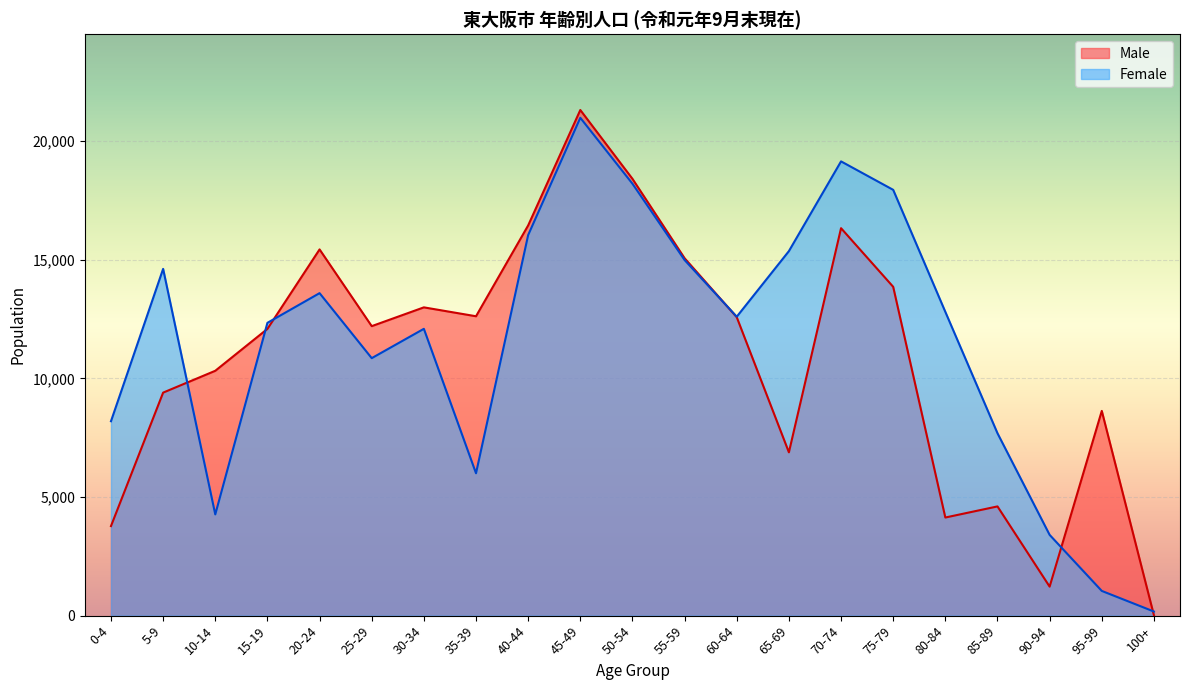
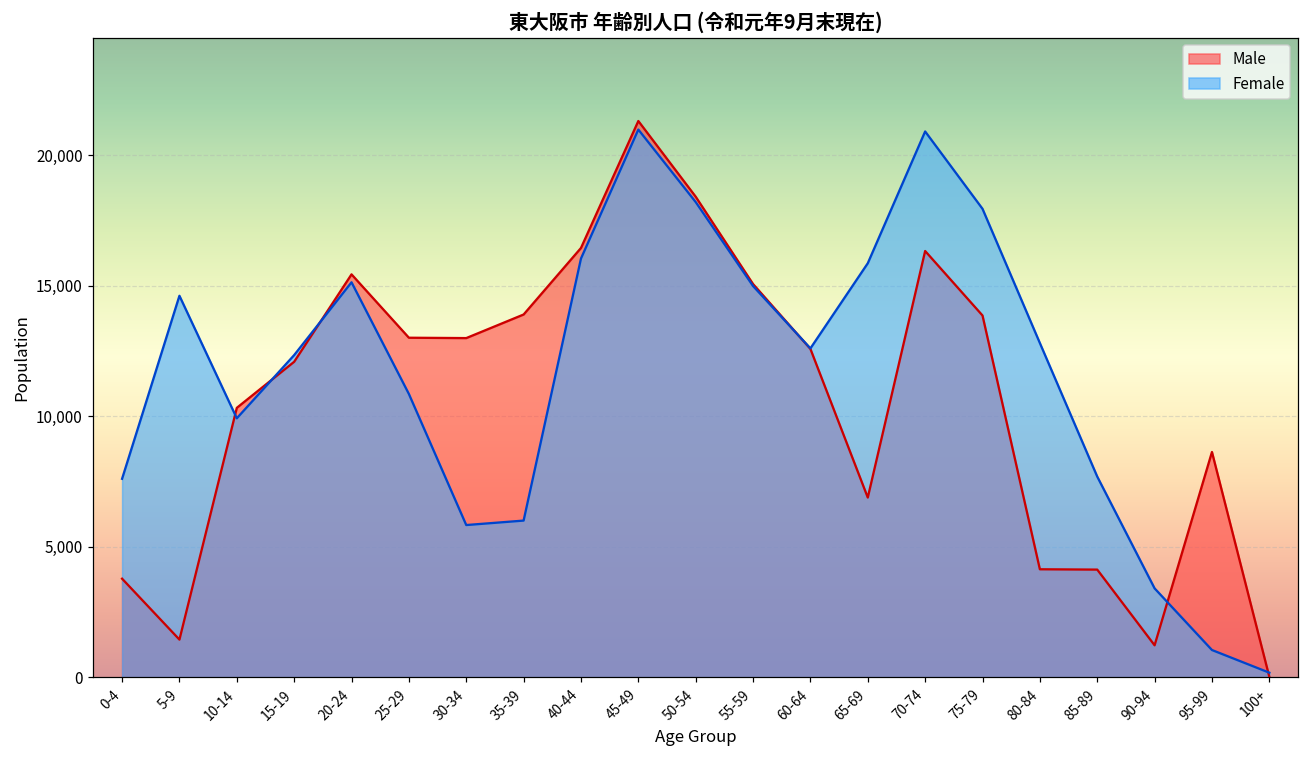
  {
    "Male": {
      "0-4": "3,800",
-     "5-9": "9,400",
+     "5-9": "1,400",
      "10-14": "10,300",
      "15-19": "12,100",
      "20-24": "15,400",
-     "25-29": "12,200",
+     "25-29": "13,000",
      "30-34": "13,000",
-     "35-39": "12,600",
+     "35-39": "13,900",
      "40-44": "16,500",
      "45-49": "21,300",
      "50-54": "18,400",
      "65-69": "6,900",
      "70-74": "16,300",
      "75-79": "13,900",
      "80-84": "4,100",
-     "85-89": "4,600",
+     "85-89": "4,100",
      "90-94": "1,200",
      "95-99": "8,600",
      "100+": "0"
    },
    "Female": {
-     "0-4": "8,200",
+     "0-4": "7,600",
      "5-9": "14,600",
-     "10-14": "4,300",
+     "10-14": "9,900",
      "15-19": "12,300",
-     "20-24": "13,600",
+     "20-24": "15,100",
      "25-29": "10,900",
-     "30-34": "12,100",
+     "30-34": "5,800",
      "35-39": "6,000",
      "40-44": "16,000",
      "45-49": "21,000",
      "50-54": "18,200",
-     "65-69": "15,400",
-     "70-74": "19,200",
+     "65-69": "15,900",
+     "70-74": "20,900",
      "75-79": "18,000",
      "80-84": "12,800",
      "85-89": "7,700",
      "90-94": "3,400",
      "95-99": "1,000",
      "100+": "200"
    }
  }
